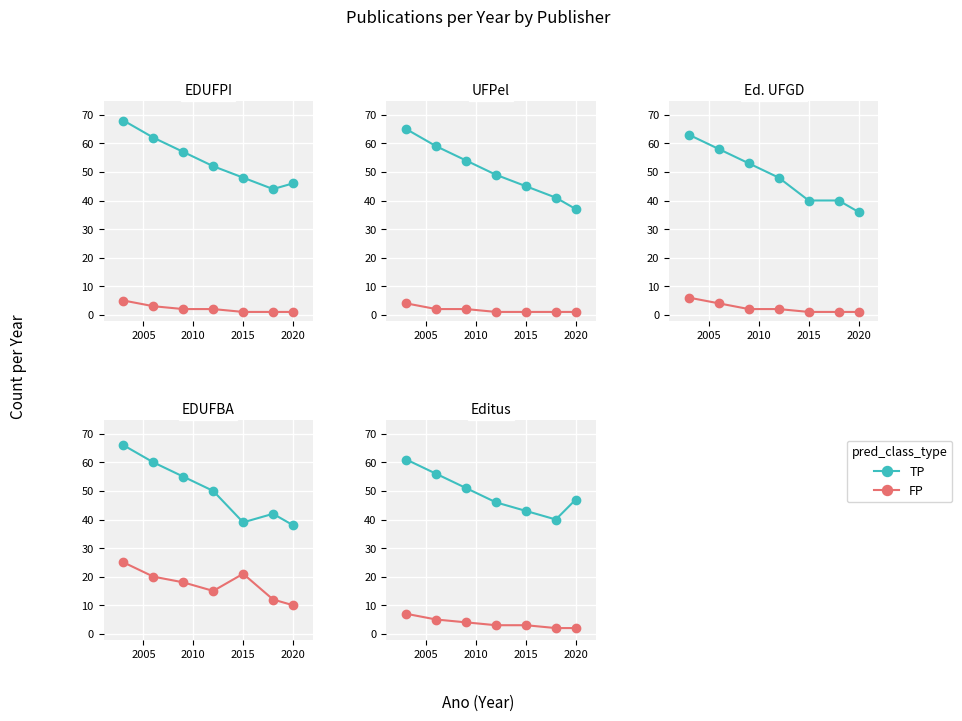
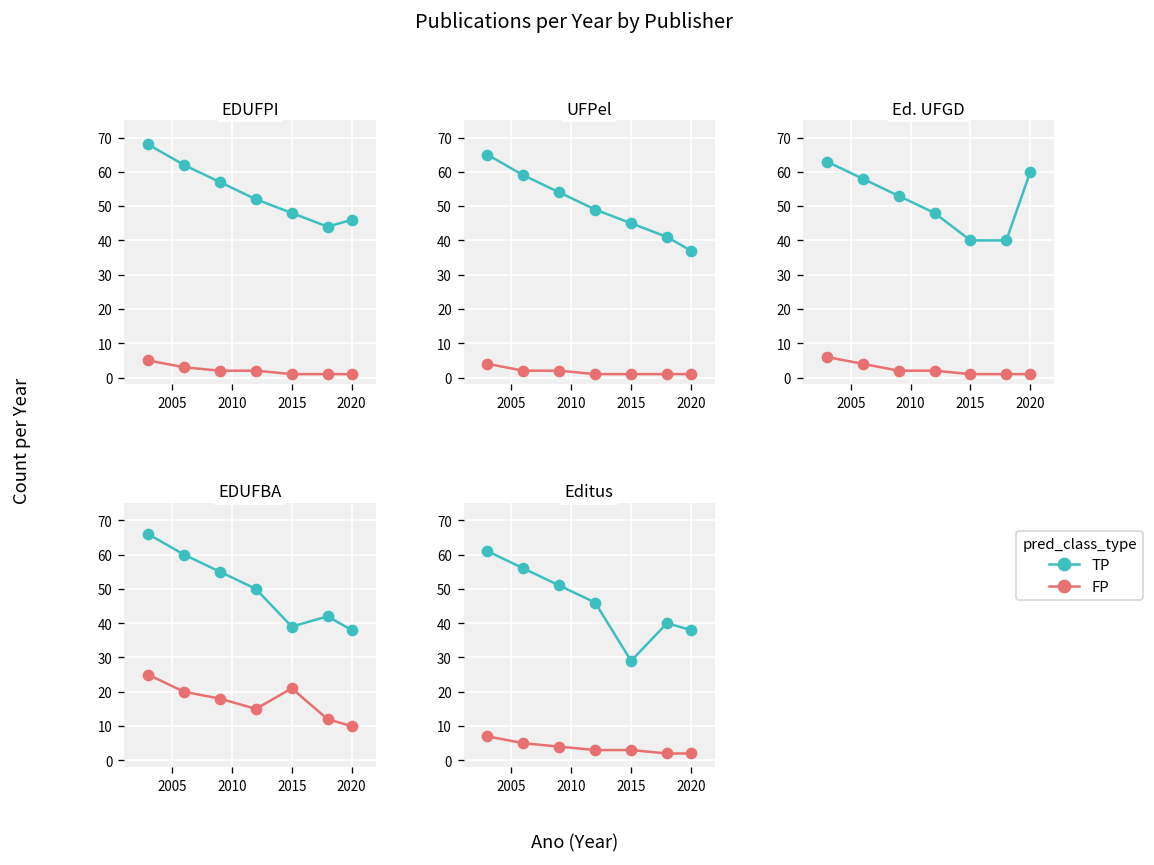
  {
    "EDUFPI": {
      "TP": {
        "2015": 48,
        "2020": 46
      },
      "FP": {
        "2015": 1,
        "2020": 1
      }
    },
    "UFPel": {
      "TP": {
        "2015": 45,
        "2020": 37
      },
      "FP": {
        "2015": 1,
        "2020": 1
      }
    },
    "Ed. UFGD": {
      "TP": {
        "2015": 40,
-       "2020": 36
+       "2020": 60
      },
      "FP": {
        "2015": 1,
        "2020": 1
      }
    },
    "EDUFBA": {
      "TP": {
        "2015": 39,
        "2020": 38
      },
      "FP": {
        "2015": 21,
        "2020": 10
      }
    },
    "Editus": {
      "TP": {
-       "2015": 43,
-       "2020": 47
+       "2015": 29,
+       "2020": 38
      },
      "FP": {
        "2015": 3,
        "2020": 2
      }
    }
  }
